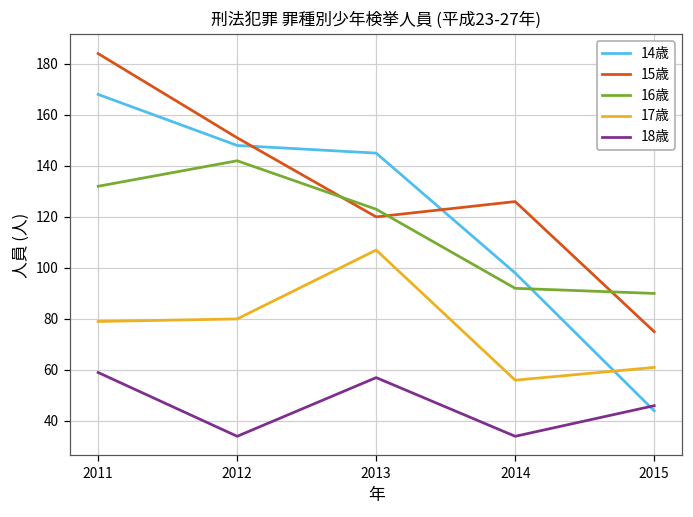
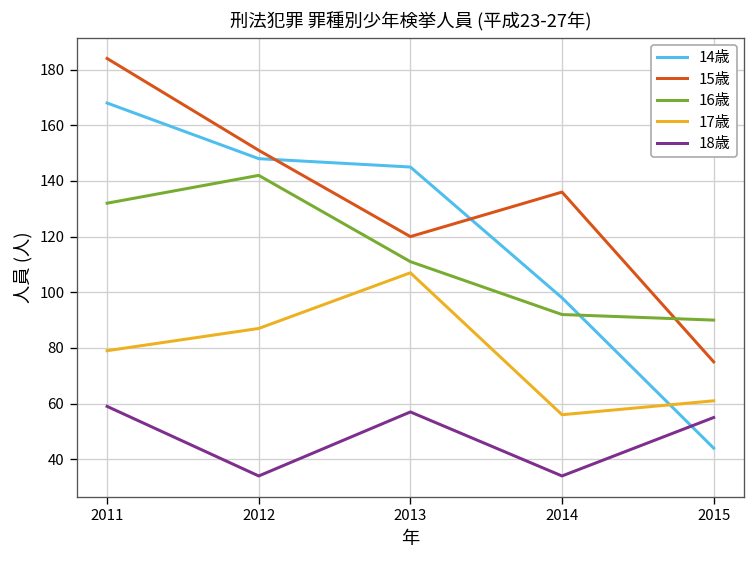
  {
    "14歳": {
      "2011": 168,
      "2012": 148,
      "2013": 145,
      "2014": 98,
      "2015": 44
    },
    "15歳": {
      "2011": 184,
      "2012": 151,
      "2013": 120,
-     "2014": 126,
+     "2014": 136,
      "2015": 75
    },
    "16歳": {
      "2011": 132,
      "2012": 142,
-     "2013": 123,
+     "2013": 111,
      "2014": 92,
      "2015": 90
    },
    "17歳": {
      "2011": 79,
-     "2012": 80,
+     "2012": 87,
      "2013": 107,
      "2014": 56,
      "2015": 61
    },
    "18歳": {
      "2011": 59,
      "2012": 34,
      "2013": 57,
      "2014": 34,
-     "2015": 46
+     "2015": 55
    }
  }
